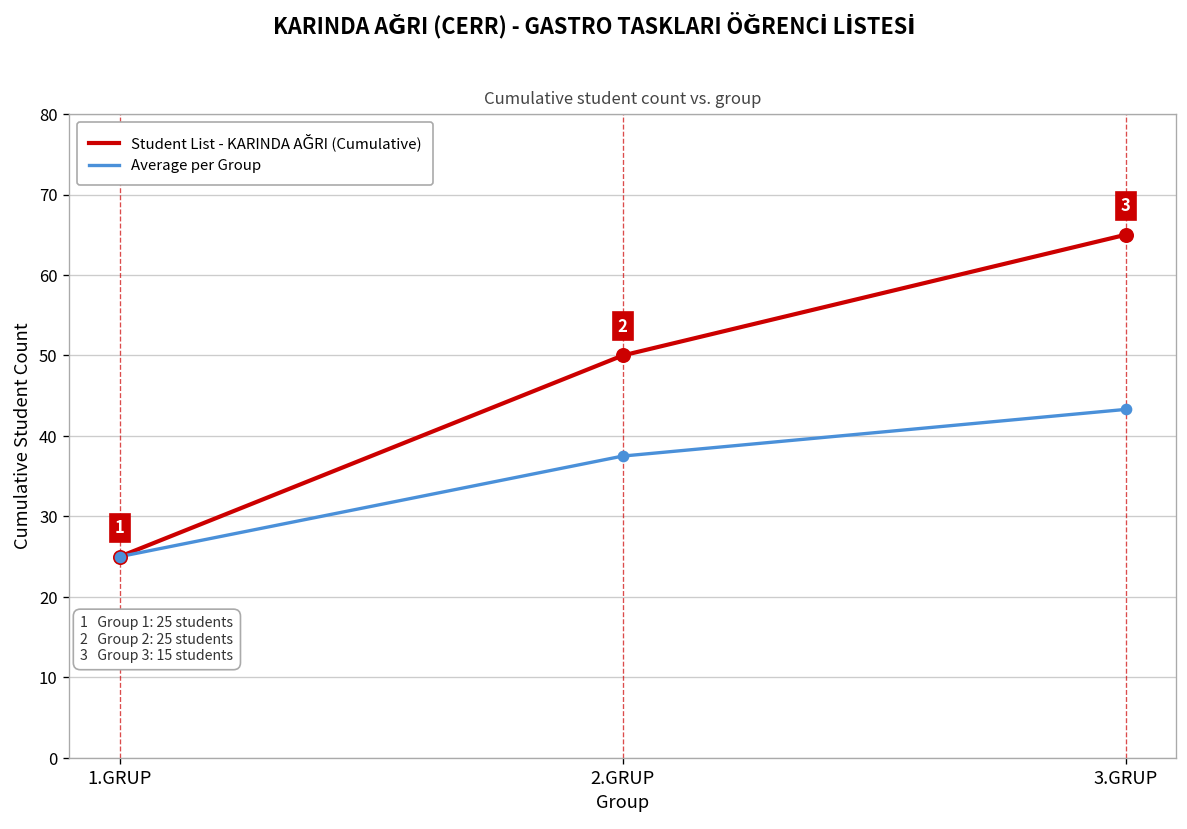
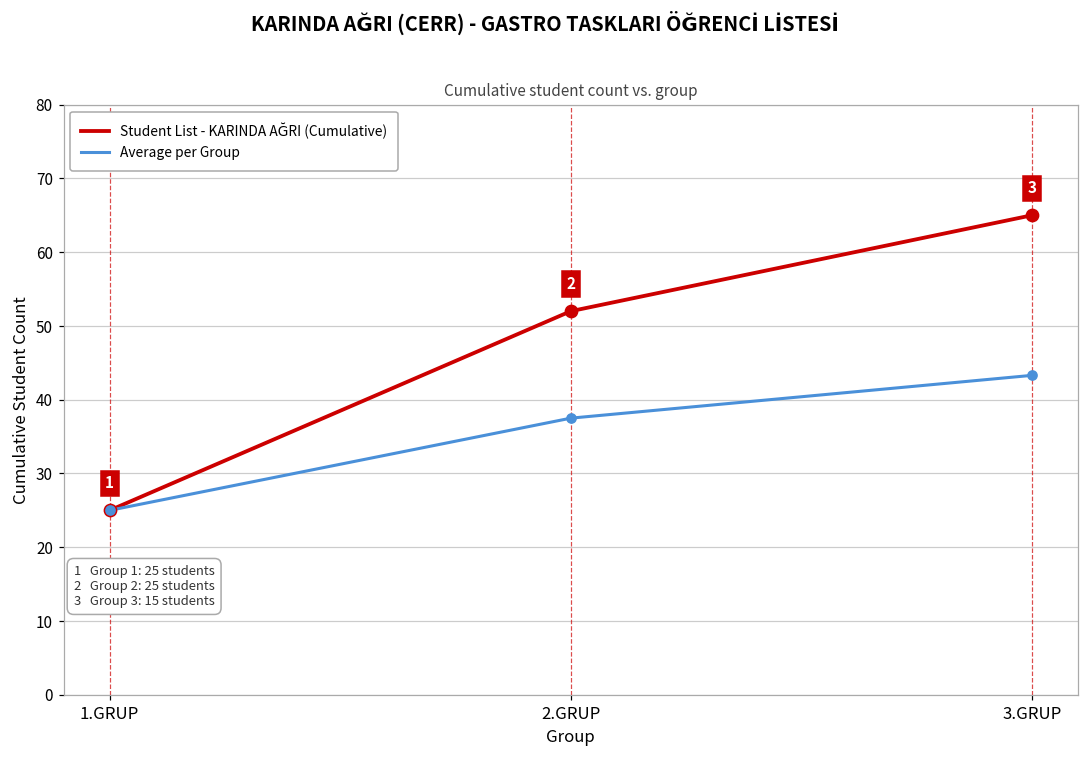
  {
    "Student List - KARINDA AĞRI (Cumulative)": {
-     "2.GRUP": 50
+     "2.GRUP": 52
    },
    "Average per Group": {
      "2.GRUP": 38,
      "3.GRUP": 43
    }
  }
